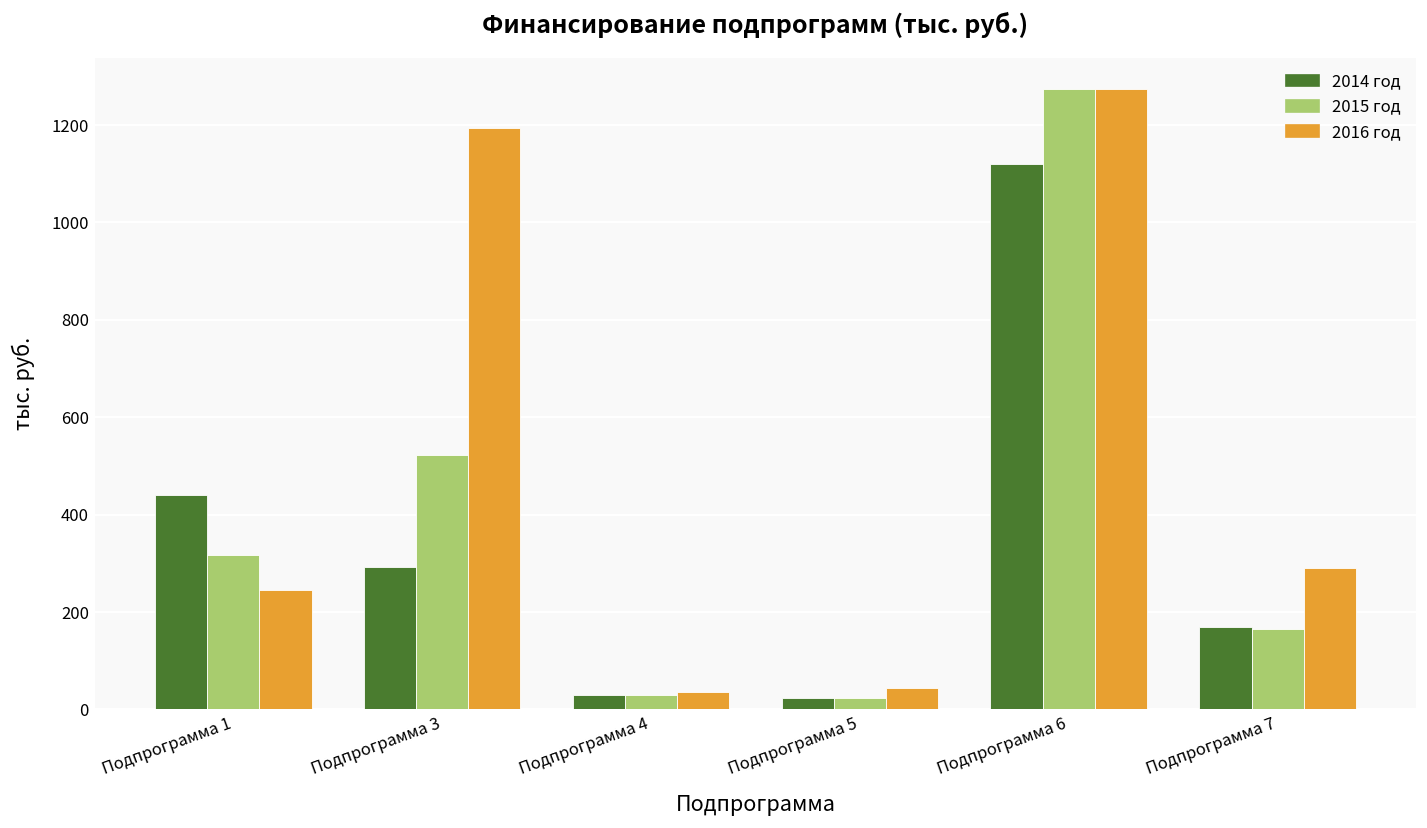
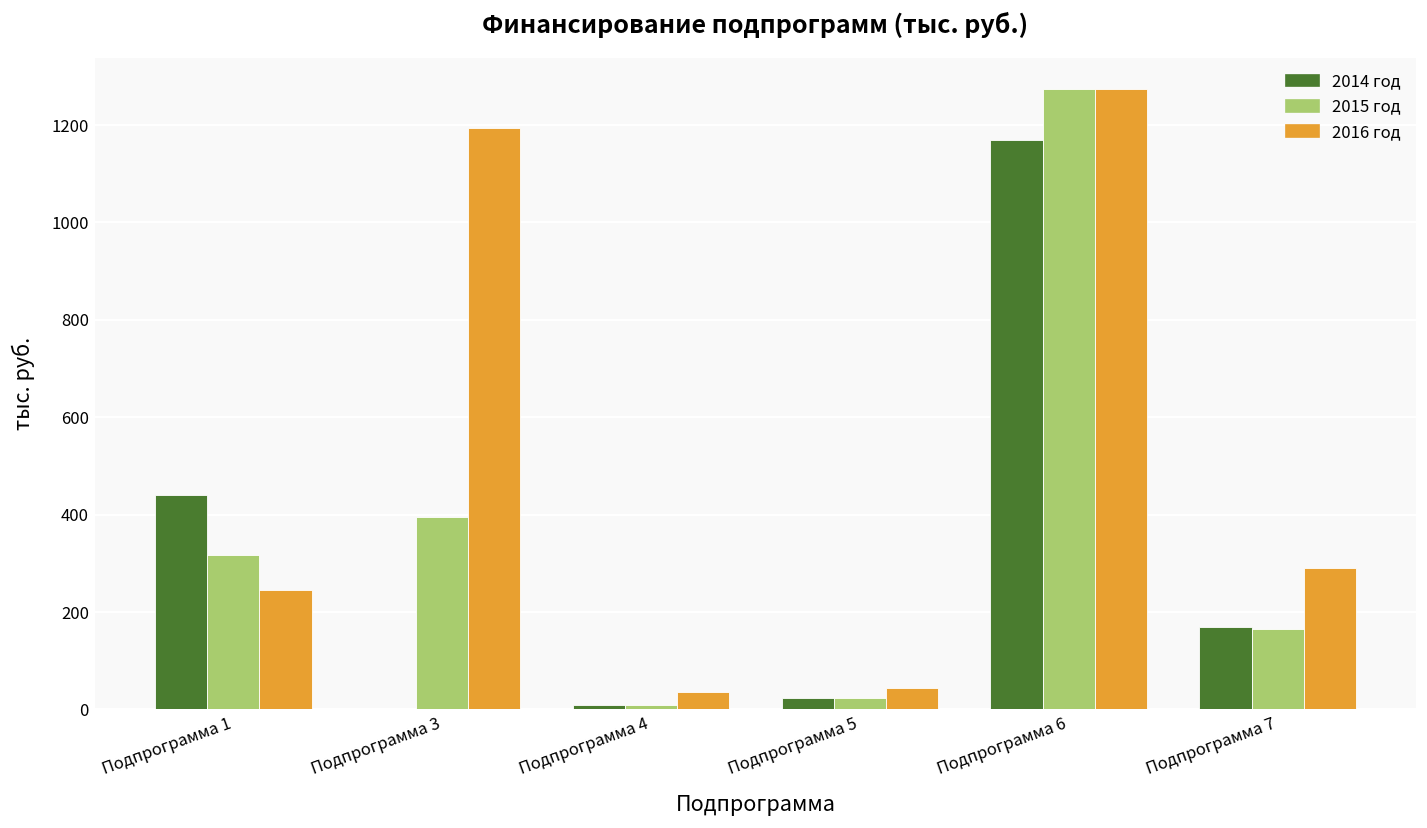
  {
    "2014 год": {
      "Подпрограмма 1": 440,
-     "Подпрограмма 3": 290,
-     "Подпрограмма 4": 30,
+     "Подпрограмма 3": 0,
+     "Подпрограмма 4": 10,
      "Подпрограмма 5": 20,
-     "Подпрограмма 6": 1120,
+     "Подпрограмма 6": 1170,
      "Подпрограмма 7": 170
    },
    "2015 год": {
      "Подпрограмма 1": 320,
-     "Подпрограмма 3": 520,
-     "Подпрограмма 4": 30,
+     "Подпрограмма 3": 400,
+     "Подпрограмма 4": 10,
      "Подпрограмма 5": 20,
      "Подпрограмма 6": 1270,
      "Подпрограмма 7": 160
    },
    "2016 год": {
      "Подпрограмма 1": 250,
      "Подпрограмма 3": 1190,
      "Подпрограмма 4": 40,
      "Подпрограмма 5": 40,
      "Подпрограмма 6": 1270,
      "Подпрограмма 7": 290
    }
  }
